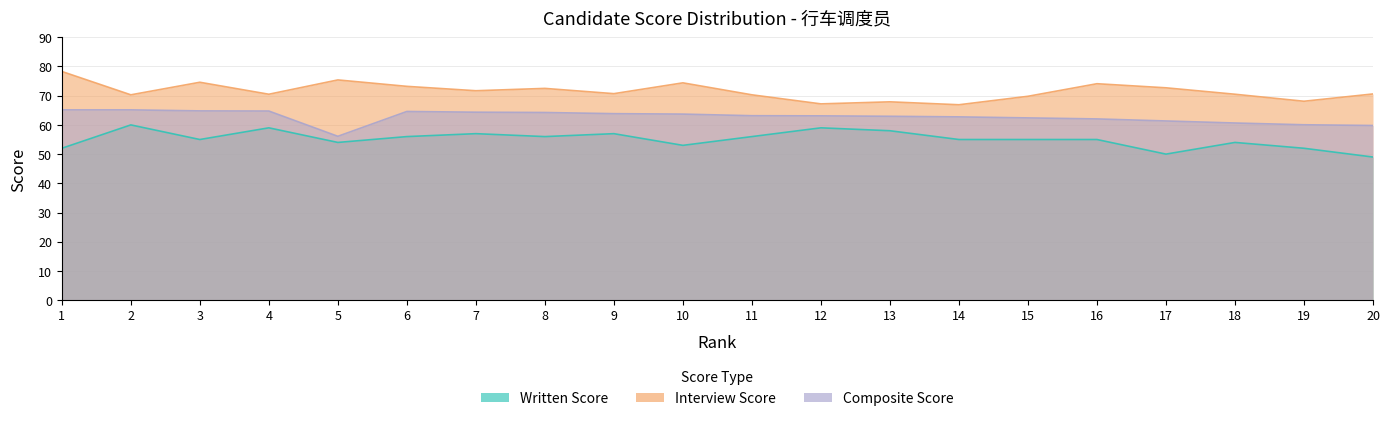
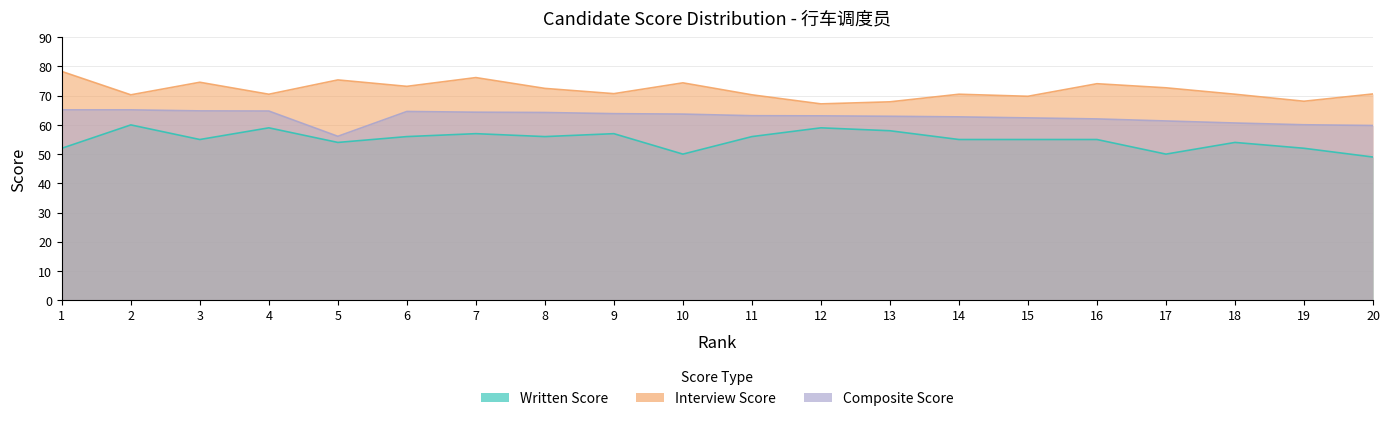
  {
    "Written Score": {
      "1": 52,
      "2": 60,
      "3": 55,
      "4": 59,
      "5": 54,
      "6": 56,
      "7": 57,
      "8": 56,
      "9": 57,
-     "10": 53,
+     "10": 50,
      "11": 56,
      "12": 59,
      "13": 58,
      "14": 55,
      "15": 55,
      "16": 55,
      "17": 50,
      "18": 54,
      "19": 52,
      "20": 49
    },
    "Interview Score": {
      "1": 78,
      "2": 70,
      "3": 75,
      "4": 71,
      "5": 75,
      "6": 73,
-     "7": 72,
+     "7": 76,
      "8": 73,
      "9": 71,
      "10": 74,
      "11": 70,
      "12": 67,
      "13": 68,
-     "14": 67,
+     "14": 71,
      "15": 70,
      "16": 74,
      "17": 73,
      "18": 71,
      "19": 68,
      "20": 71
    },
    "Composite Score": {
      "1": 65,
      "2": 65,
      "3": 65,
      "4": 65,
      "5": 56,
      "6": 65,
      "7": 64,
      "8": 64,
      "9": 64,
      "10": 64,
      "11": 63,
      "12": 63,
      "13": 63,
      "14": 63,
      "15": 62,
      "16": 62,
      "17": 61,
      "18": 61,
      "19": 60,
      "20": 60
    }
  }
